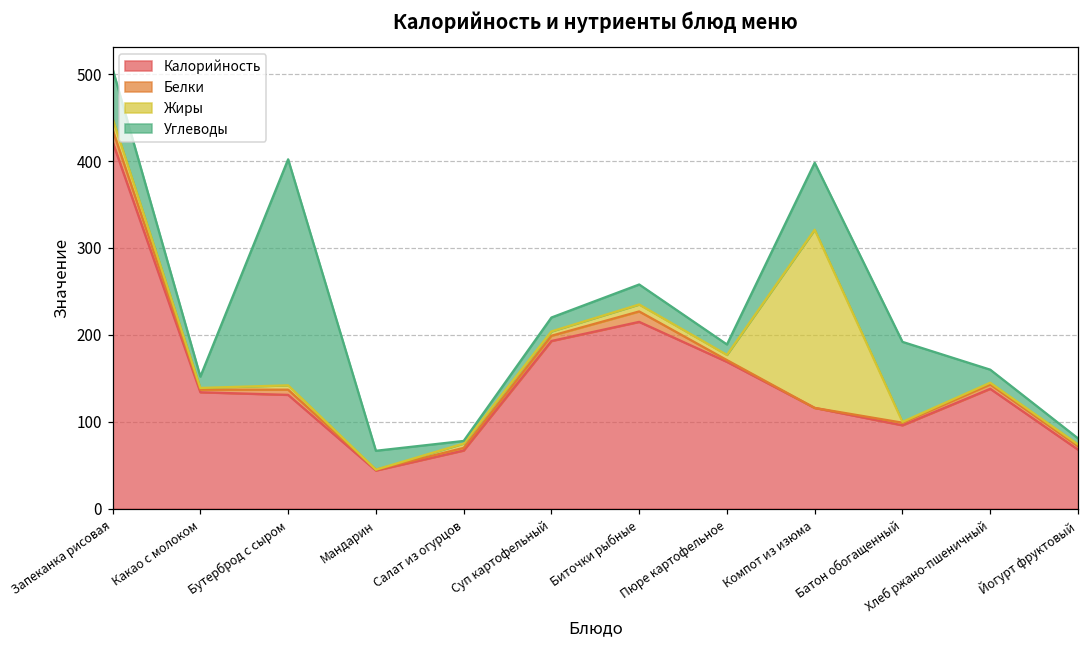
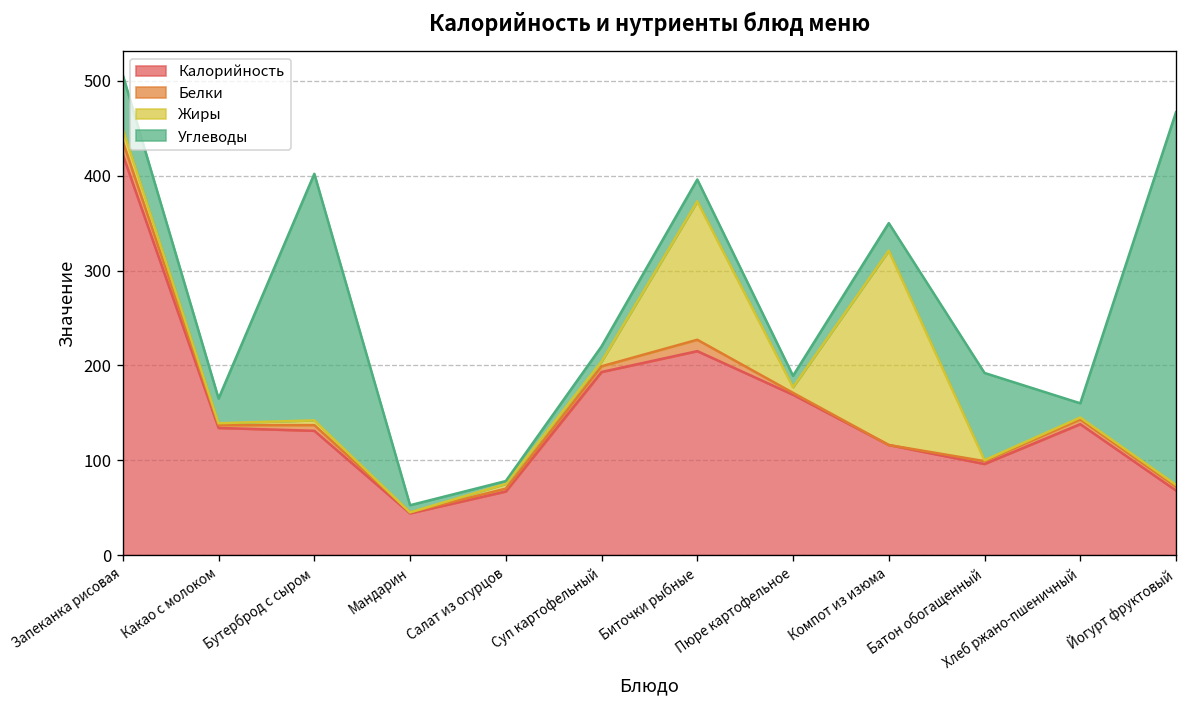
  {
    "Жиры": {
      "Запеканка рисовая": 10,
      "Бутерброд с сыром": 10,
      "Суп картофельный": 10,
-     "Биточки рыбные": 10,
+     "Биточки рыбные": 150,
      "Пюре картофельное": 10,
      "Компот из изюма": 210
    },
    "Углеводы": {
      "Запеканка рисовая": 60,
-     "Какао с молоком": 10,
+     "Какао с молоком": 30,
      "Бутерброд с сыром": 260,
-     "Мандарин": 20,
+     "Мандарин": 10,
      "Суп картофельный": 20,
      "Биточки рыбные": 20,
      "Пюре картофельное": 10,
-     "Компот из изюма": 80,
+     "Компот из изюма": 30,
      "Батон обогащенный": 90,
      "Хлеб ржано-пшеничный": 20,
-     "Йогурт фруктовый": 10
+     "Йогурт фруктовый": 390
    }
  }
